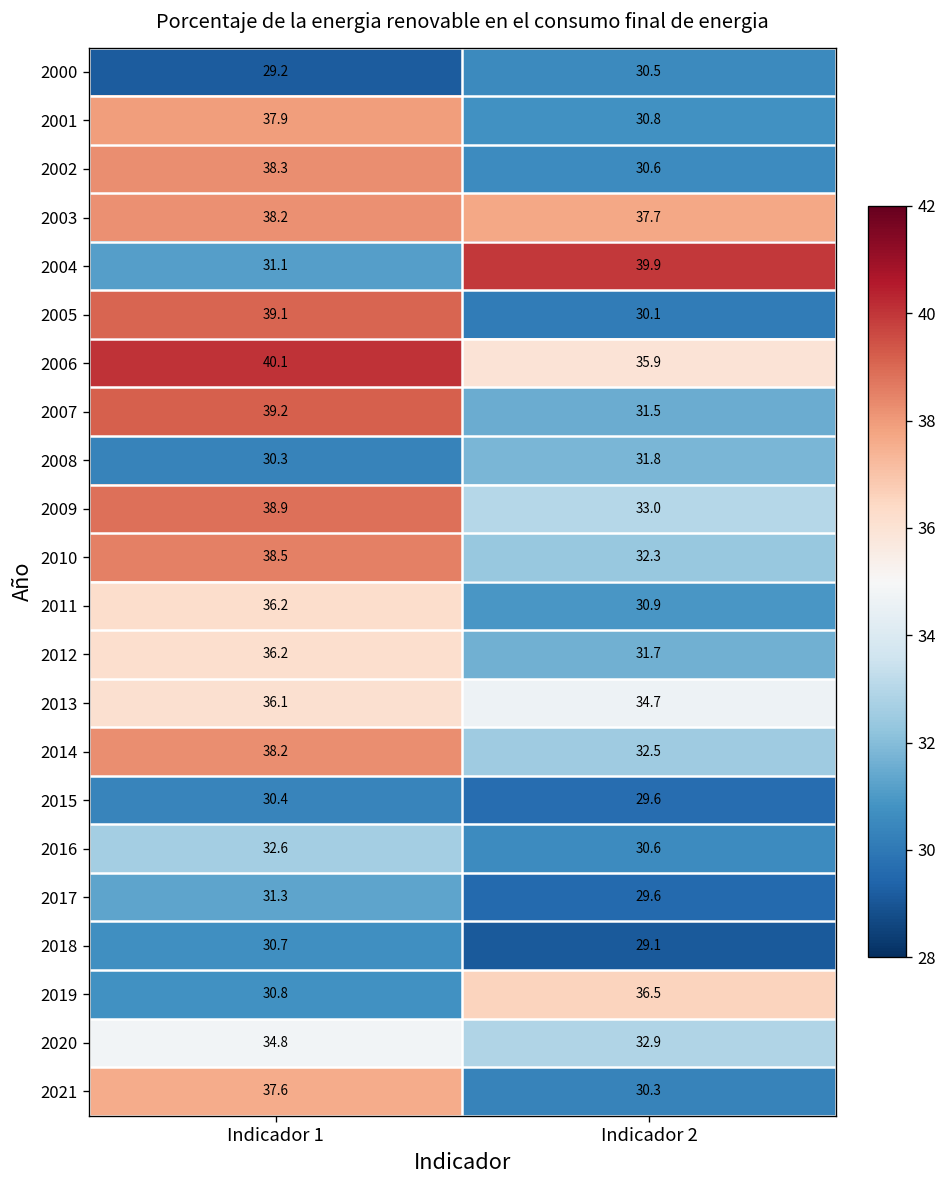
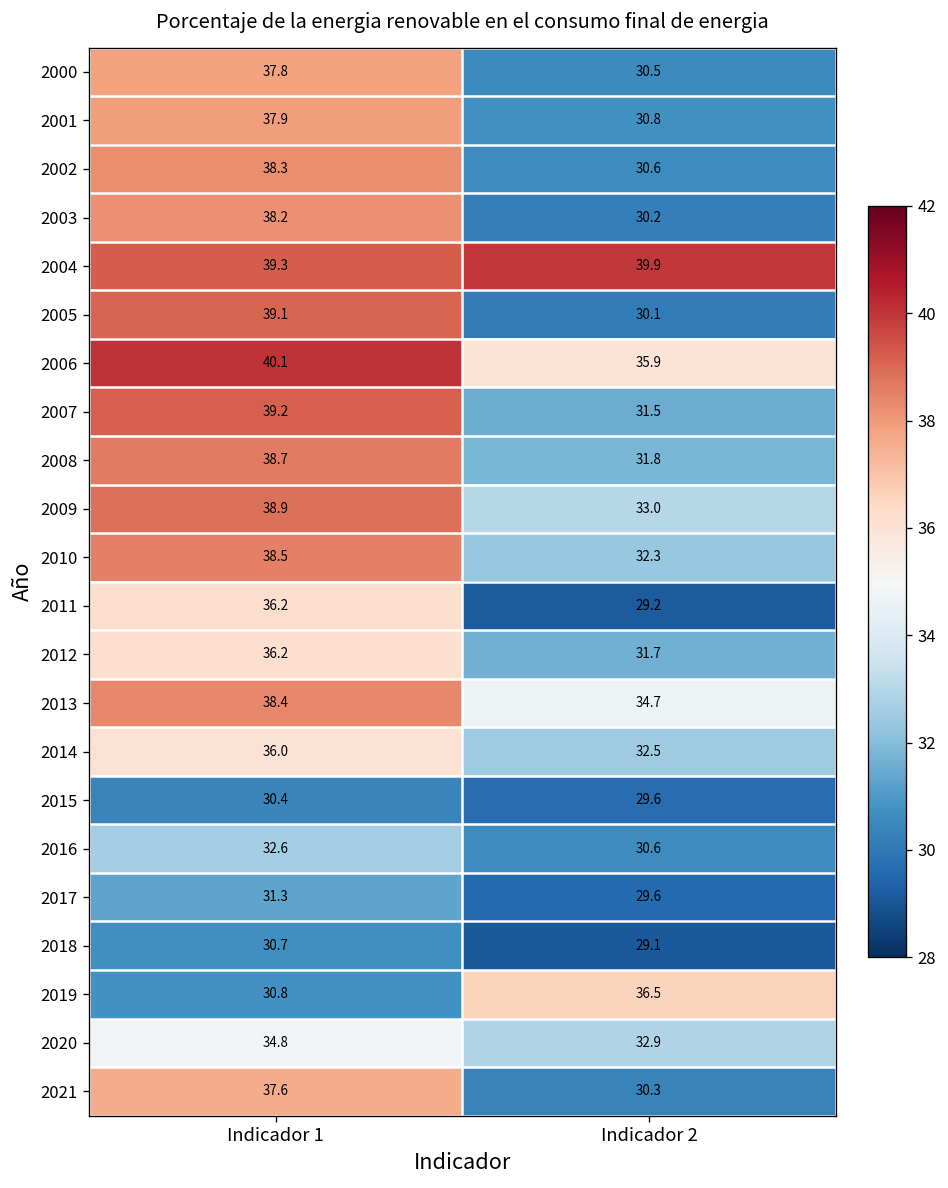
  {
    "2000": {
-     "Indicador 1": 29.2,
+     "Indicador 1": 37.8,
      "Indicador 2": 30.5
    },
    "2001": {
      "Indicador 1": 37.9,
      "Indicador 2": 30.8
    },
    "2002": {
      "Indicador 1": 38.3,
      "Indicador 2": 30.6
    },
    "2003": {
      "Indicador 1": 38.2,
-     "Indicador 2": 37.7
+     "Indicador 2": 30.2
    },
    "2004": {
-     "Indicador 1": 31.1,
+     "Indicador 1": 39.3,
      "Indicador 2": 39.9
    },
    "2005": {
      "Indicador 1": 39.1,
      "Indicador 2": 30.1
    },
    "2006": {
      "Indicador 1": 40.1,
      "Indicador 2": 35.9
    },
    "2007": {
      "Indicador 1": 39.2,
      "Indicador 2": 31.5
    },
    "2008": {
-     "Indicador 1": 30.3,
+     "Indicador 1": 38.7,
      "Indicador 2": 31.8
    },
    "2009": {
      "Indicador 1": 38.9,
      "Indicador 2": 33.0
    },
    "2010": {
      "Indicador 1": 38.5,
      "Indicador 2": 32.3
    },
    "2011": {
      "Indicador 1": 36.2,
-     "Indicador 2": 30.9
+     "Indicador 2": 29.2
    },
    "2012": {
      "Indicador 1": 36.2,
      "Indicador 2": 31.7
    },
    "2013": {
-     "Indicador 1": 36.1,
+     "Indicador 1": 38.4,
      "Indicador 2": 34.7
    },
    "2014": {
-     "Indicador 1": 38.2,
+     "Indicador 1": 36.0,
      "Indicador 2": 32.5
    },
    "2015": {
      "Indicador 1": 30.4,
      "Indicador 2": 29.6
    },
    "2016": {
      "Indicador 1": 32.6,
      "Indicador 2": 30.6
    },
    "2017": {
      "Indicador 1": 31.3,
      "Indicador 2": 29.6
    },
    "2018": {
      "Indicador 1": 30.7,
      "Indicador 2": 29.1
    },
    "2019": {
      "Indicador 1": 30.8,
      "Indicador 2": 36.5
    },
    "2020": {
      "Indicador 1": 34.8,
      "Indicador 2": 32.9
    },
    "2021": {
      "Indicador 1": 37.6,
      "Indicador 2": 30.3
    }
  }
